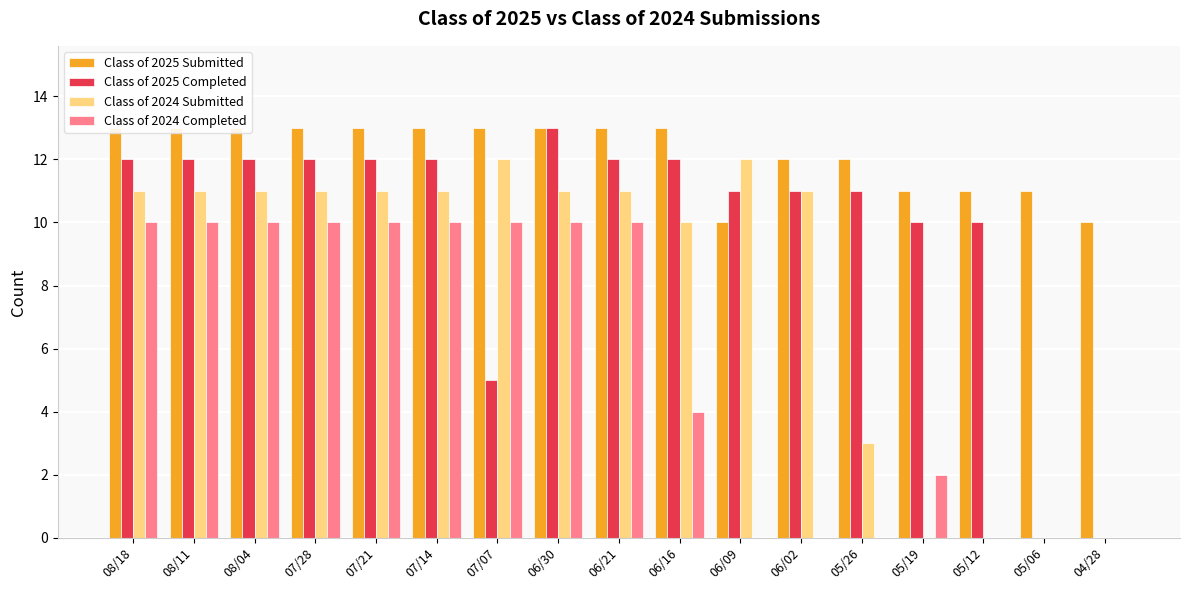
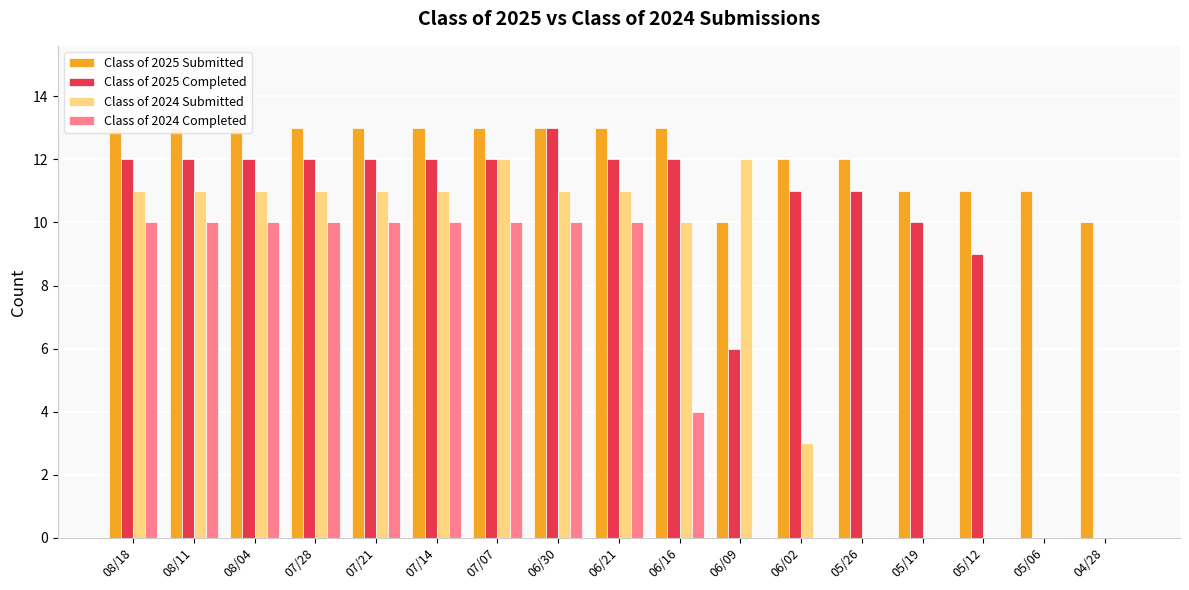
  {
    "Class of 2025 Submitted": {
      "07/28": 13,
      "07/21": 13,
      "07/14": 13,
      "07/07": 13,
      "06/30": 13,
      "06/21": 13,
      "06/16": 13,
      "06/09": 10,
      "06/02": 12,
      "05/26": 12,
      "05/19": 11,
      "05/12": 11,
      "05/06": 11,
      "04/28": 10
    },
    "Class of 2025 Completed": {
      "08/18": 12,
      "08/11": 12,
      "08/04": 12,
      "07/28": 12,
      "07/21": 12,
      "07/14": 12,
-     "07/07": 5,
+     "07/07": 12,
      "06/30": 13,
      "06/21": 12,
      "06/16": 12,
-     "06/09": 11,
+     "06/09": 6,
      "06/02": 11,
      "05/26": 11,
      "05/19": 10,
-     "05/12": 10,
+     "05/12": 9,
      "05/06": 0,
      "04/28": 0
    },
    "Class of 2024 Submitted": {
      "08/18": 11,
      "08/11": 11,
      "08/04": 11,
      "07/28": 11,
      "07/21": 11,
      "07/14": 11,
      "07/07": 12,
      "06/30": 11,
      "06/21": 11,
      "06/16": 10,
      "06/09": 12,
-     "06/02": 11,
-     "05/26": 3,
+     "06/02": 3,
+     "05/26": 0,
      "05/19": 0,
      "05/12": 0,
      "05/06": 0,
      "04/28": 0
    },
    "Class of 2024 Completed": {
      "08/18": 10,
      "08/11": 10,
      "08/04": 10,
      "07/28": 10,
      "07/21": 10,
      "07/14": 10,
      "07/07": 10,
      "06/30": 10,
      "06/21": 10,
      "06/16": 4,
      "06/09": 0,
      "06/02": 0,
      "05/26": 0,
-     "05/19": 2,
+     "05/19": 0,
      "05/12": 0,
      "05/06": 0,
      "04/28": 0
    }
  }
